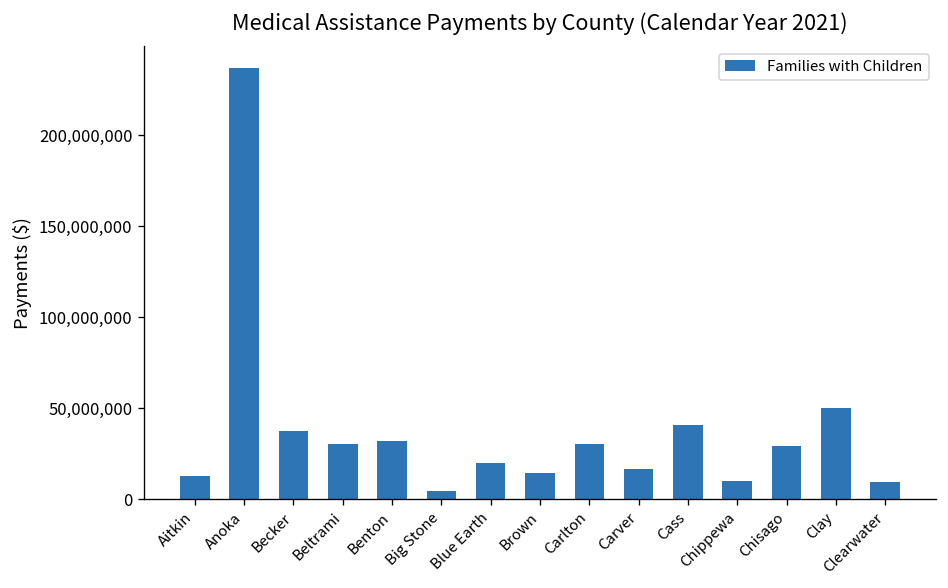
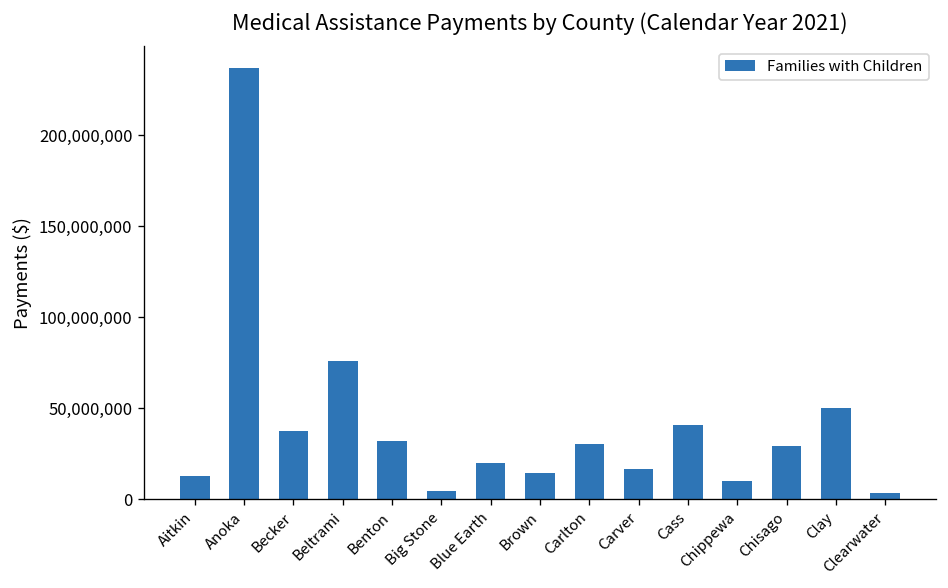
  {
    "Aitkin": "13,000,000",
    "Anoka": "237,000,000",
    "Becker": "37,000,000",
-   "Beltrami": "30,000,000",
+   "Beltrami": "76,000,000",
    "Benton": "32,000,000",
    "Big Stone": "4,000,000",
    "Blue Earth": "20,000,000",
    "Brown": "15,000,000",
    "Carlton": "31,000,000",
    "Carver": "17,000,000",
    "Cass": "41,000,000",
    "Chippewa": "10,000,000",
    "Chisago": "29,000,000",
    "Clay": "50,000,000",
-   "Clearwater": "9,000,000"
+   "Clearwater": "3,000,000"
  }
